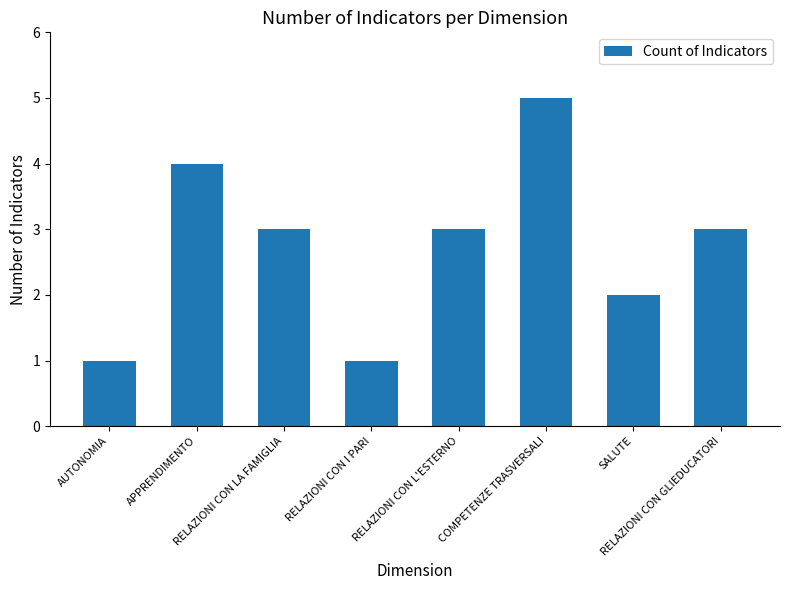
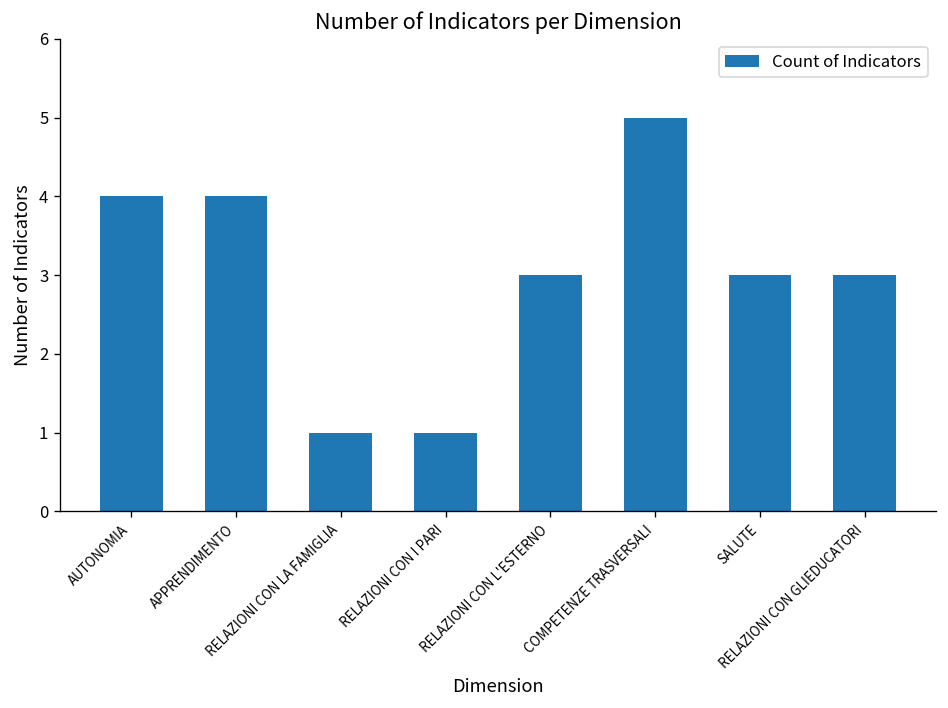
  {
-   "AUTONOMIA": 1,
+   "AUTONOMIA": 4,
    "APPRENDIMENTO": 4,
-   "RELAZIONI CON LA FAMIGLIA": 3,
+   "RELAZIONI CON LA FAMIGLIA": 1,
    "RELAZIONI CON I PARI": 1,
    "RELAZIONI CON L'ESTERNO": 3,
    "COMPETENZE TRASVERSALI": 5,
-   "SALUTE": 2,
+   "SALUTE": 3,
    "RELAZIONI CON GLIEDUCATORI": 3
  }
